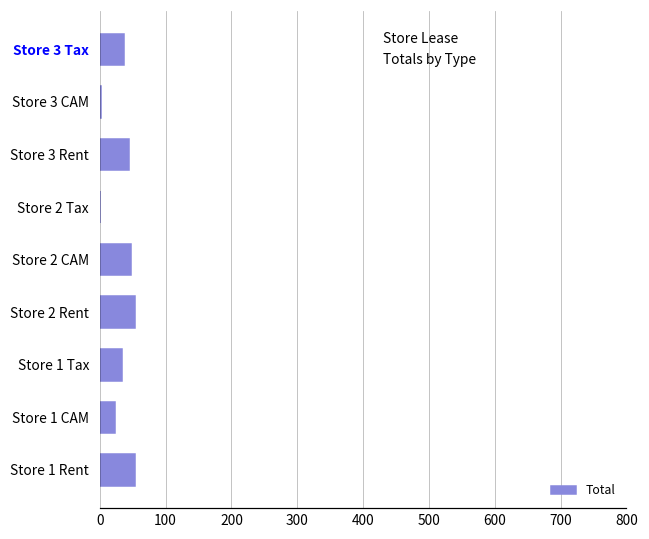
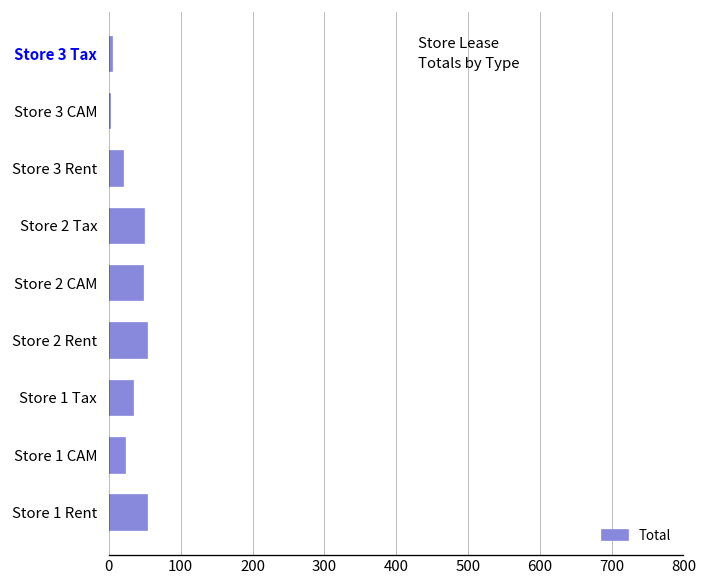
  {
-   "Store 3 Tax": 40,
-   "Store 3 Rent": 50,
-   "Store 2 Tax": 0,
+   "Store 3 Tax": 10,
+   "Store 3 Rent": 20,
+   "Store 2 Tax": 50,
    "Store 2 CAM": 50,
    "Store 2 Rent": 50,
    "Store 1 Tax": 30,
    "Store 1 CAM": 20,
    "Store 1 Rent": 50
  }
